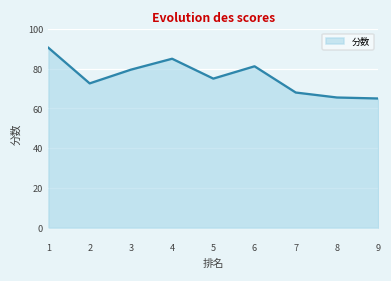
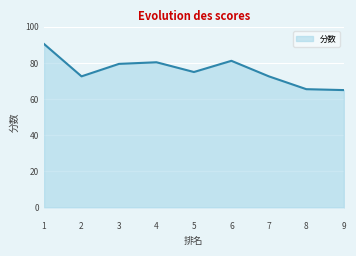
  {
    "1": 91,
    "2": 73,
    "3": 80,
-   "4": 85,
+   "4": 80,
    "5": 75,
    "6": 81,
-   "7": 68,
+   "7": 73,
    "8": 66,
    "9": 65
  }
